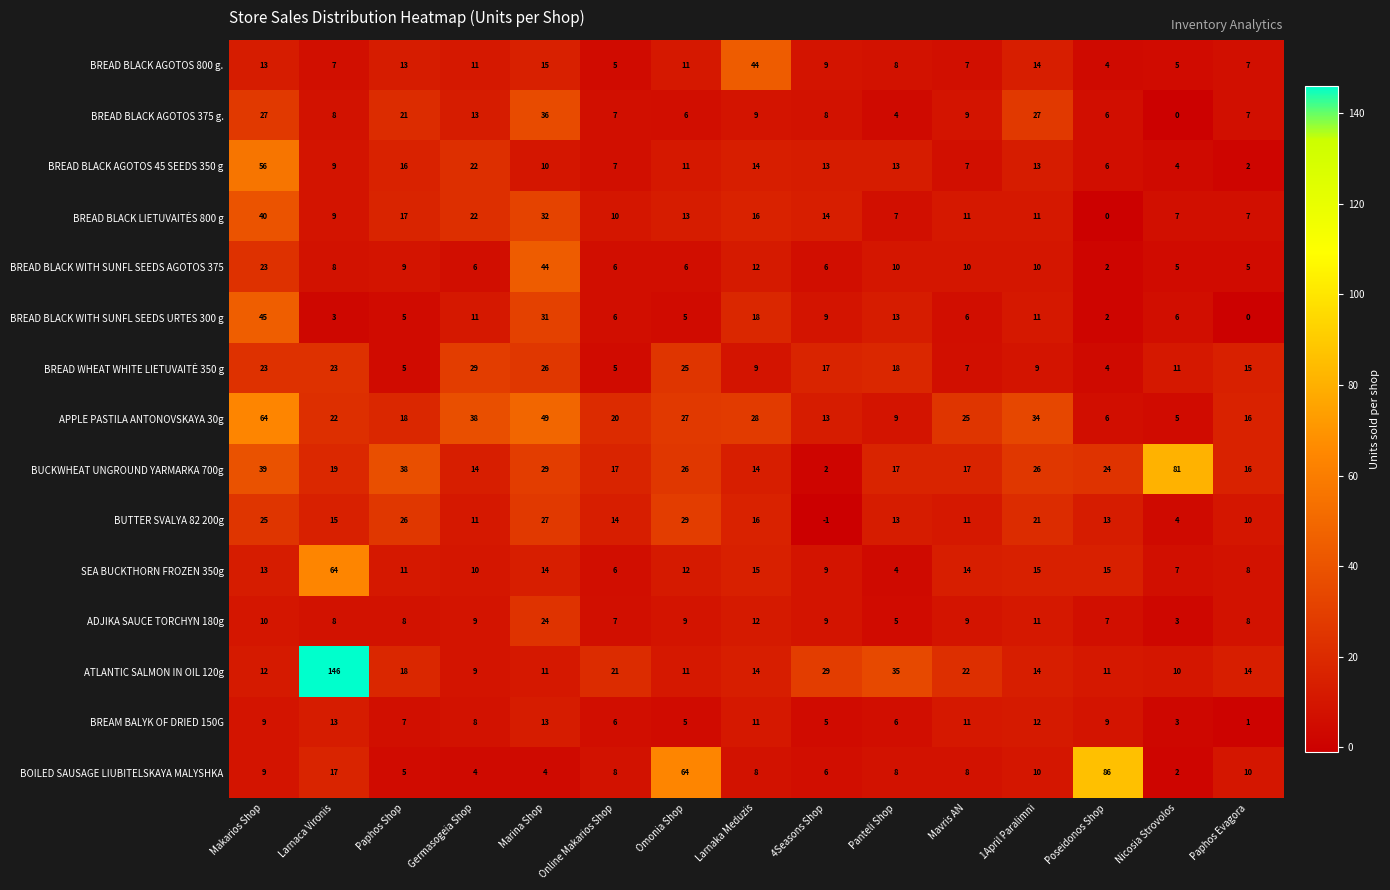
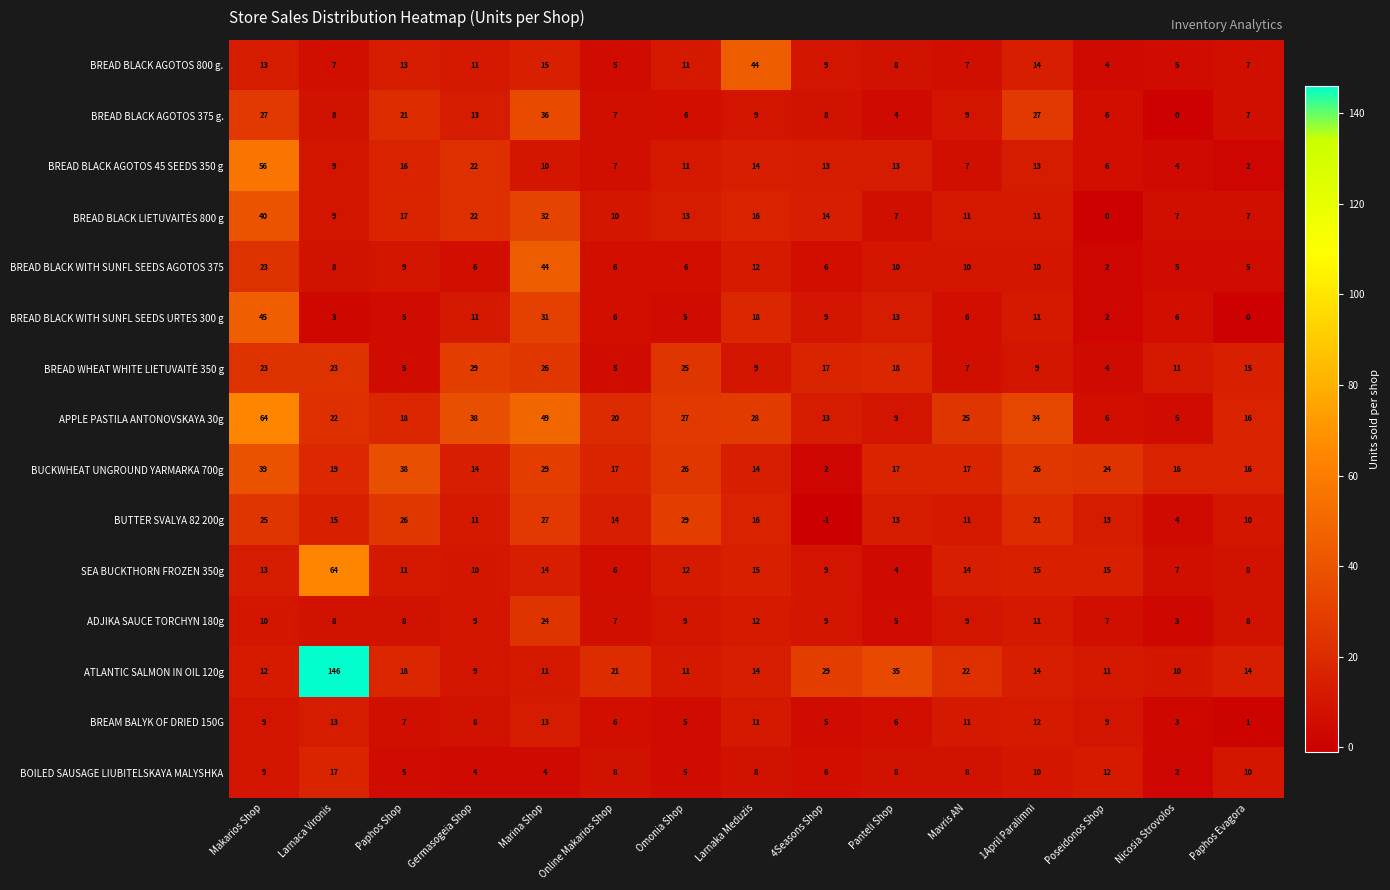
  {
    "BUCKWHEAT UNGROUND YARMARKA 700g": {
      "Makarios Shop": 39,
      "Larnaca Vironis": 19,
      "Paphos Shop": 38,
      "Germasogeia Shop": 14,
      "Marina Shop": 29,
      "Online Makarios Shop": 17,
      "Omonia Shop": 26,
      "Larnaka Meduzis": 14,
      "4Seasons Shop": 2,
      "Panteli Shop": 17,
      "Mavris AN": 17,
      "1April Paralimni": 26,
      "Poseidonos Shop": 24,
-     "Nicosia Strovolos": 81,
+     "Nicosia Strovolos": 16,
      "Paphos Evagora": 16
    },
    "BOILED SAUSAGE LIUBITELSKAYA MALYSHKA": {
      "Makarios Shop": 9,
      "Larnaca Vironis": 17,
      "Paphos Shop": 5,
      "Germasogeia Shop": 4,
      "Marina Shop": 4,
      "Online Makarios Shop": 8,
-     "Omonia Shop": 64,
+     "Omonia Shop": 5,
      "Larnaka Meduzis": 8,
      "4Seasons Shop": 6,
      "Panteli Shop": 8,
      "Mavris AN": 8,
      "1April Paralimni": 10,
-     "Poseidonos Shop": 86,
+     "Poseidonos Shop": 12,
      "Nicosia Strovolos": 2,
      "Paphos Evagora": 10
    }
  }
